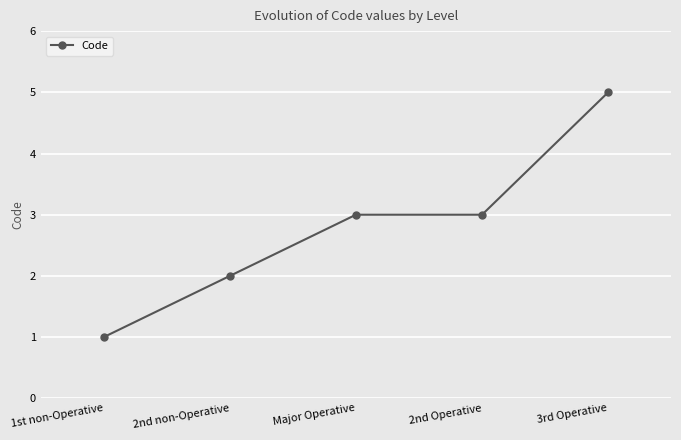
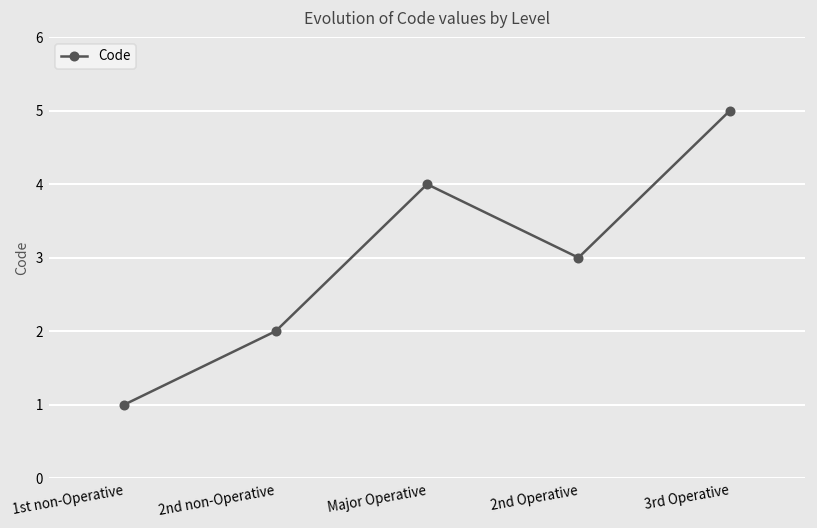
  {
    "1st non-Operative": 1,
    "2nd non-Operative": 2,
-   "Major Operative": 3,
+   "Major Operative": 4,
    "2nd Operative": 3,
    "3rd Operative": 5
  }
